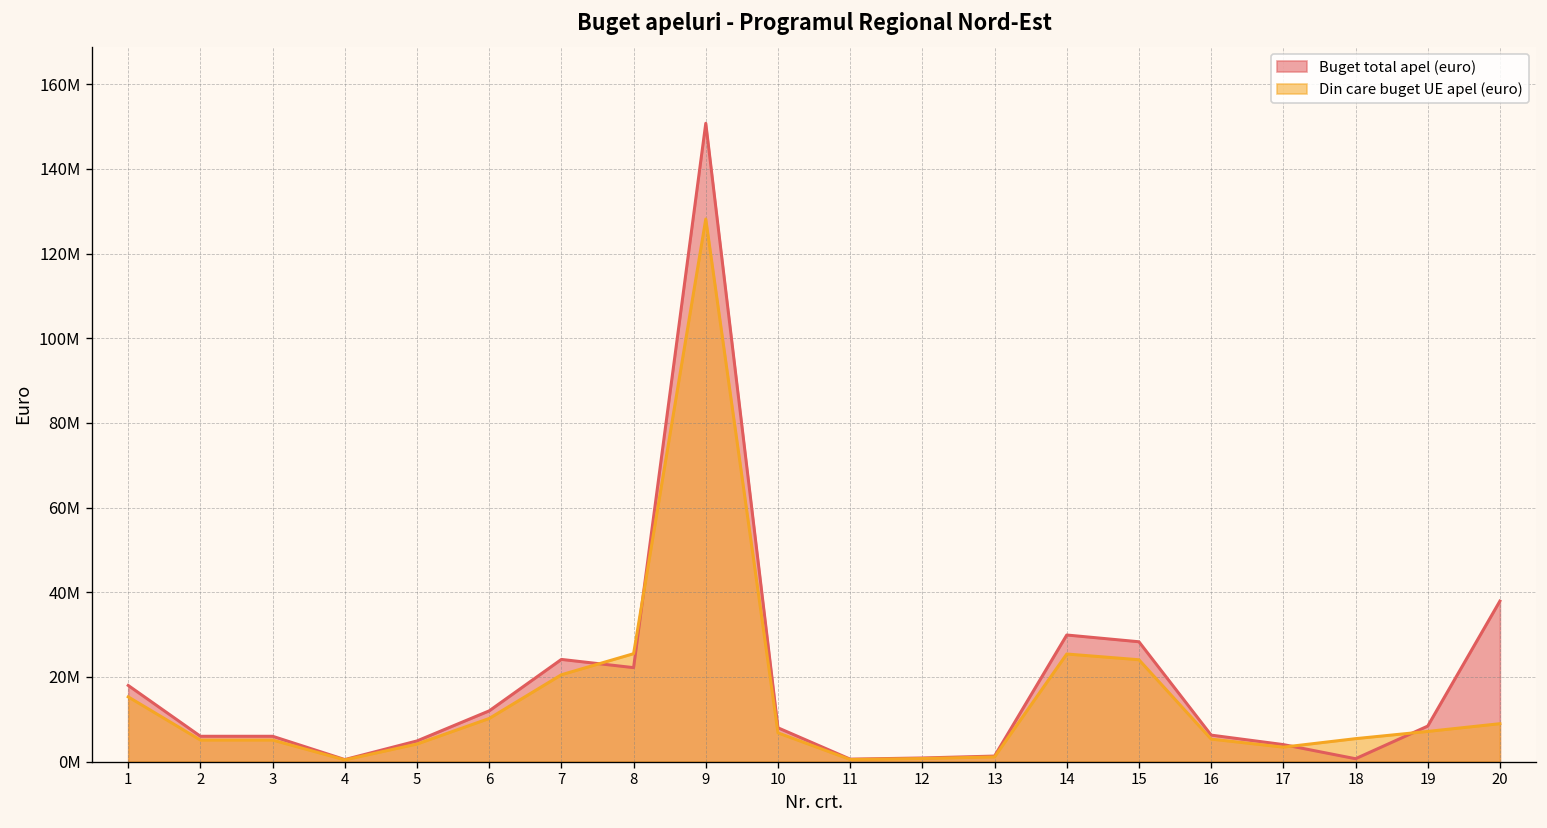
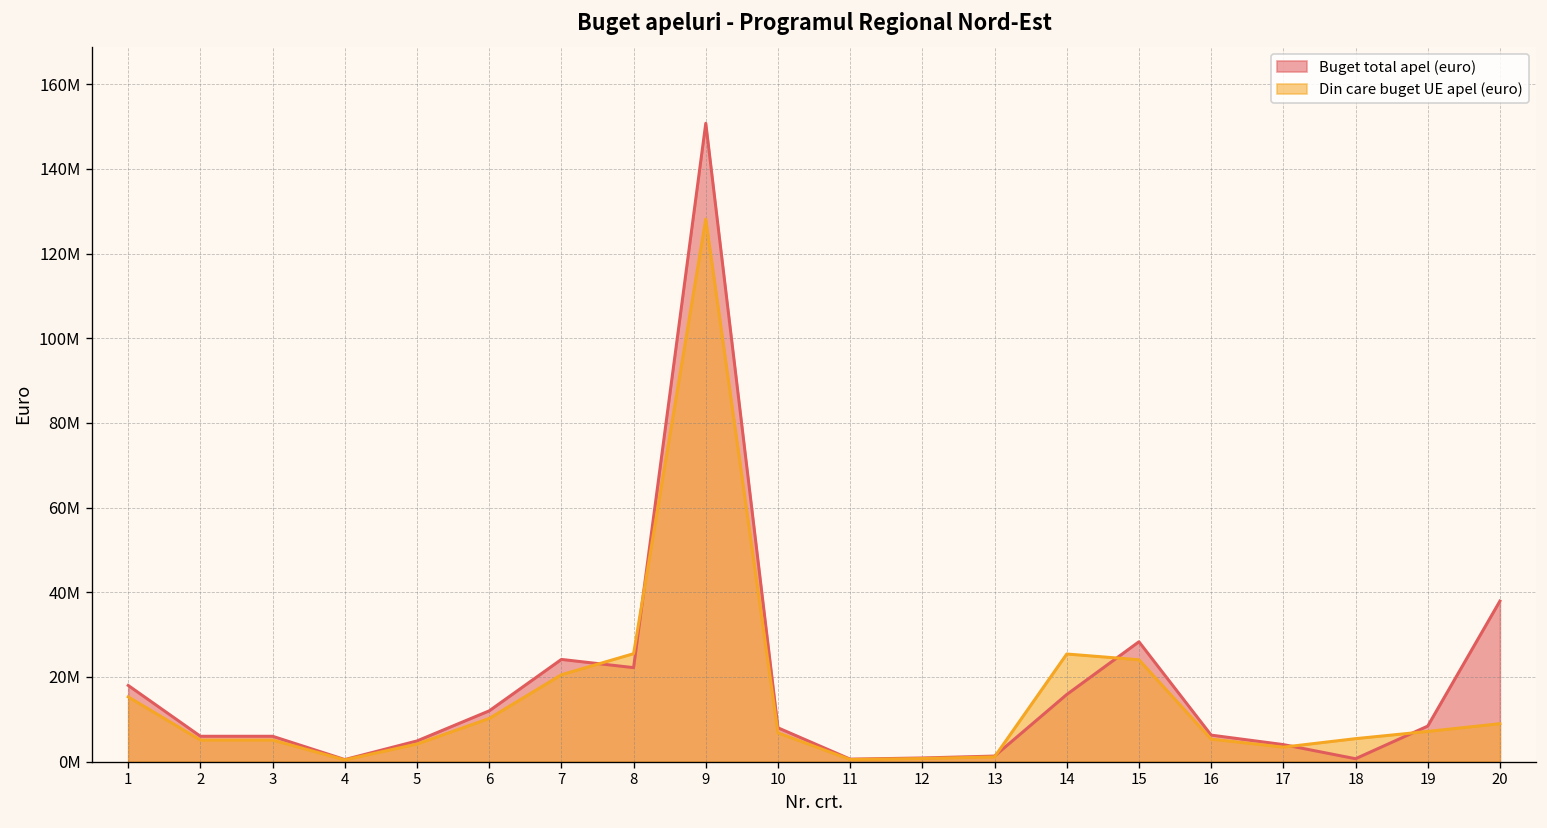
  {
    "Buget total apel (euro)": {
      "1": 18000000,
      "2": 6000000,
      "3": 6000000,
      "5": 5000000,
      "6": 12000000,
      "7": 24000000,
      "8": 22000000,
      "9": 151000000,
      "10": 8000000,
-     "14": 30000000,
+     "14": 16000000,
      "15": 28000000,
      "16": 6000000,
      "18": 1000000,
      "19": 8000000,
      "20": 38000000
    },
    "Din care buget UE apel (euro)": {
      "1": 15000000,
      "2": 5000000,
      "3": 5000000,
      "5": 4000000,
      "6": 10000000,
      "7": 21000000,
      "8": 26000000,
      "9": 128000000,
      "10": 7000000,
      "14": 25000000,
      "15": 24000000,
      "16": 5000000,
      "18": 5000000,
      "19": 7000000,
      "20": 9000000
    }
  }
